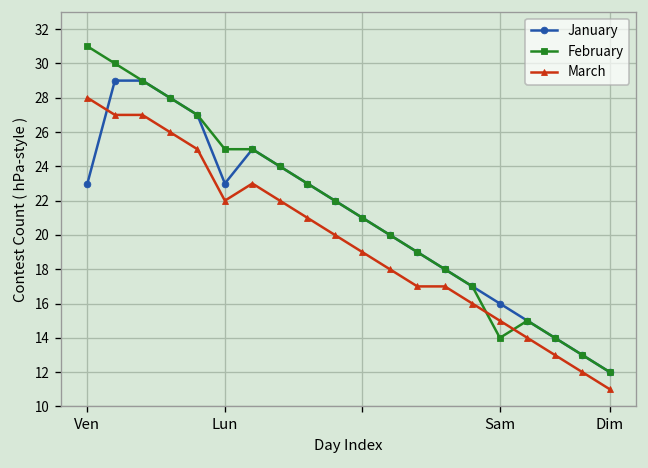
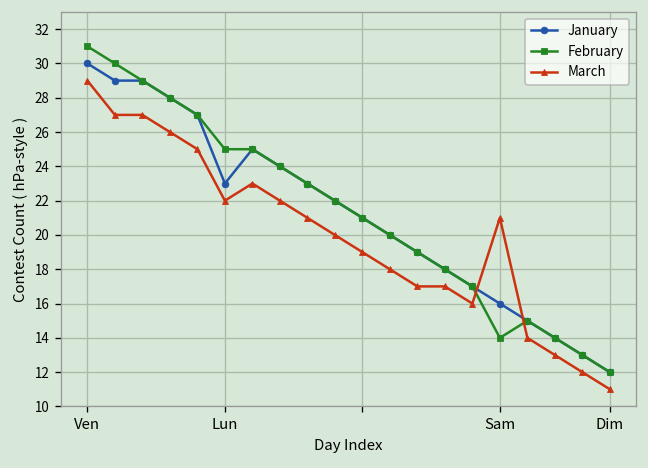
  {
    "January": {
-     "Ven": 23,
+     "Ven": 30,
      "Lun": 23,
      "Sam": 16
    },
    "February": {
      "Ven": 31,
      "Lun": 25,
      "Sam": 14
    },
    "March": {
-     "Ven": 28,
+     "Ven": 29,
      "Lun": 22,
-     "Sam": 15,
+     "Sam": 21,
      "Dim": 11
    }
  }
